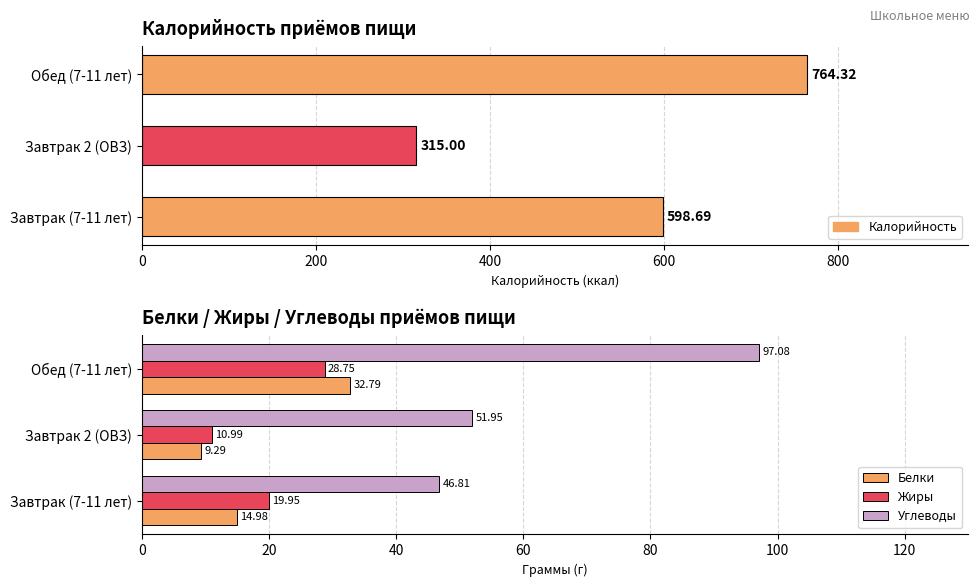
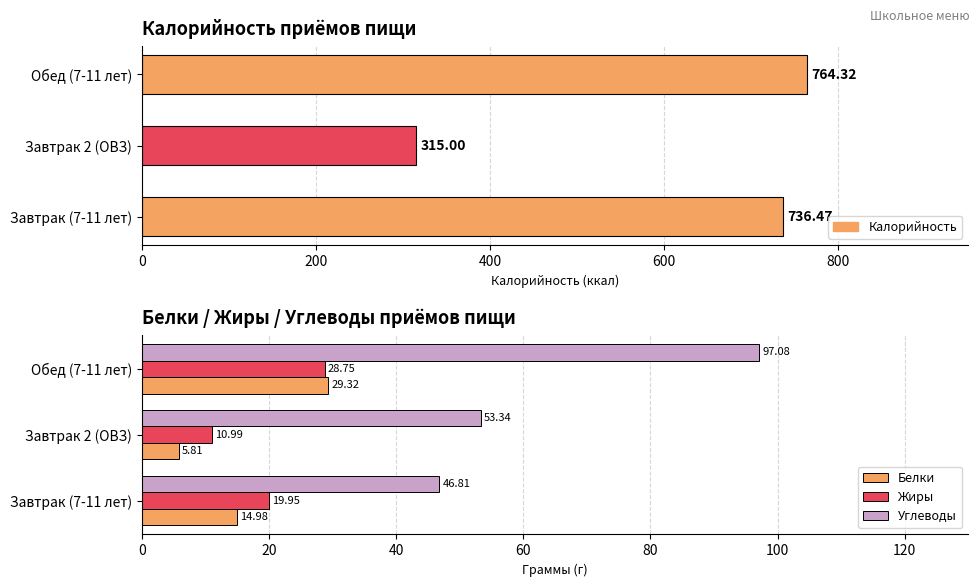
  {
    "Калорийность приёмов пищи": {
      "Обед (7-11 лет)": 764.32,
      "Завтрак 2 (ОВЗ)": 315.00,
-     "Завтрак (7-11 лет)": 598.69
+     "Завтрак (7-11 лет)": 736.47
    },
    "Белки / Жиры / Углеводы приёмов пищи": {
      "Белки": {
-       "Обед (7-11 лет)": 32.79,
-       "Завтрак 2 (ОВЗ)": 9.29,
+       "Обед (7-11 лет)": 29.32,
+       "Завтрак 2 (ОВЗ)": 5.81,
        "Завтрак (7-11 лет)": 14.98
      },
      "Жиры": {
        "Обед (7-11 лет)": 28.75,
        "Завтрак 2 (ОВЗ)": 10.99,
        "Завтрак (7-11 лет)": 19.95
      },
      "Углеводы": {
        "Обед (7-11 лет)": 97.08,
-       "Завтрак 2 (ОВЗ)": 51.95,
+       "Завтрак 2 (ОВЗ)": 53.34,
        "Завтрак (7-11 лет)": 46.81
      }
    }
  }
